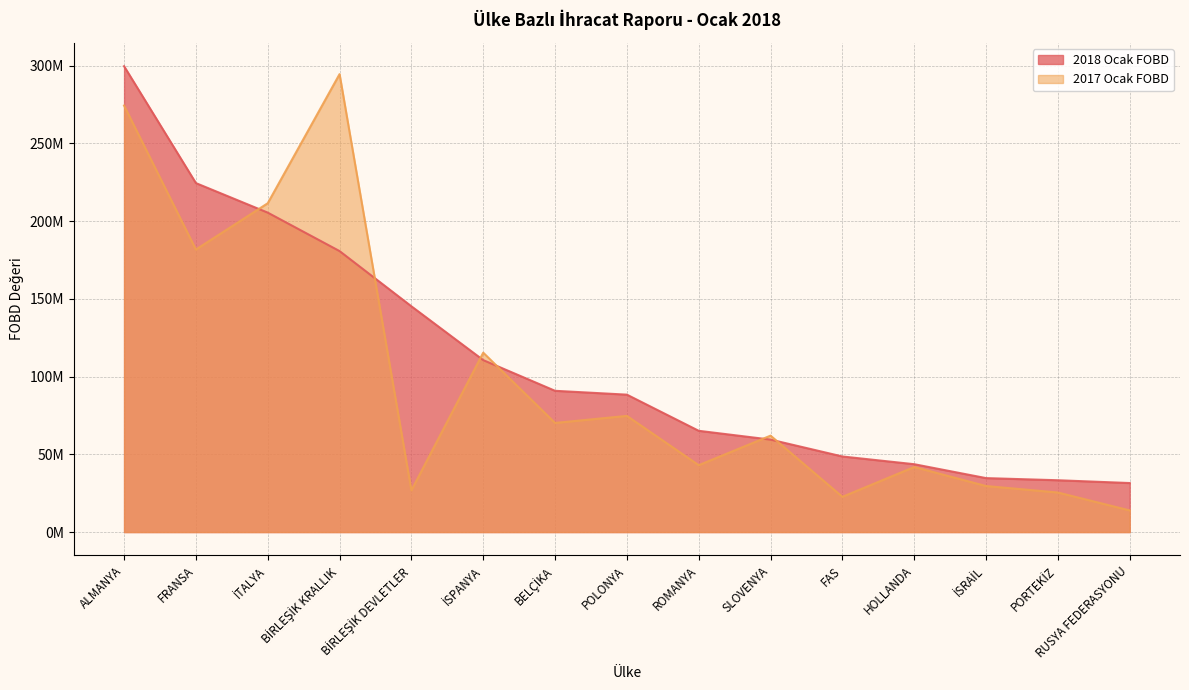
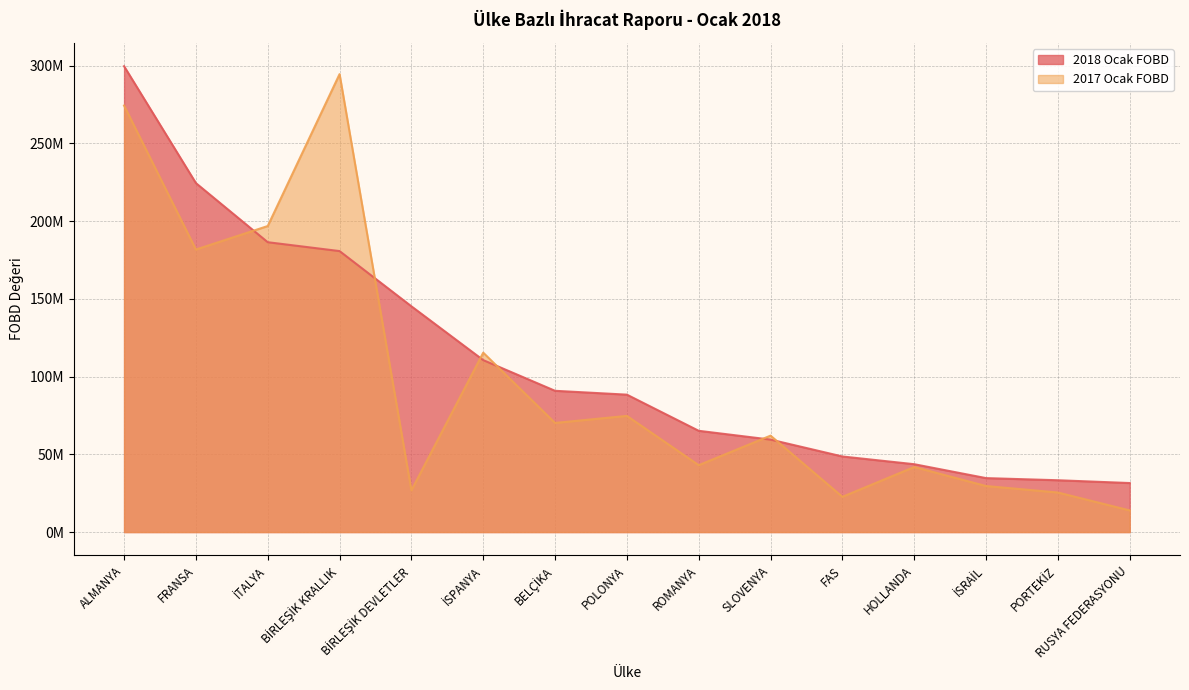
  {
    "2018 Ocak FOBD": {
      "ALMANYA": 300000000,
      "FRANSA": 225000000,
-     "İTALYA": 206000000,
+     "İTALYA": 186000000,
      "BİRLEŞİK KRALLIK": 181000000,
      "BİRLEŞİK DEVLETLER": 145000000,
      "İSPANYA": 111000000,
      "BELÇİKA": 91000000,
      "POLONYA": 88000000,
      "ROMANYA": 65000000,
      "SLOVENYA": 59000000,
      "FAS": 49000000,
      "HOLLANDA": 44000000,
      "İSRAİL": 35000000,
      "PORTEKİZ": 33000000,
      "RUSYA FEDERASYONU": 32000000
    },
    "2017 Ocak FOBD": {
      "ALMANYA": 274000000,
      "FRANSA": 182000000,
-     "İTALYA": 212000000,
+     "İTALYA": 197000000,
      "BİRLEŞİK KRALLIK": 295000000,
      "BİRLEŞİK DEVLETLER": 27000000,
      "İSPANYA": 115000000,
      "BELÇİKA": 70000000,
      "POLONYA": 75000000,
      "ROMANYA": 43000000,
      "SLOVENYA": 62000000,
      "FAS": 23000000,
      "HOLLANDA": 42000000,
      "İSRAİL": 30000000,
      "PORTEKİZ": 25000000,
      "RUSYA FEDERASYONU": 14000000
    }
  }
